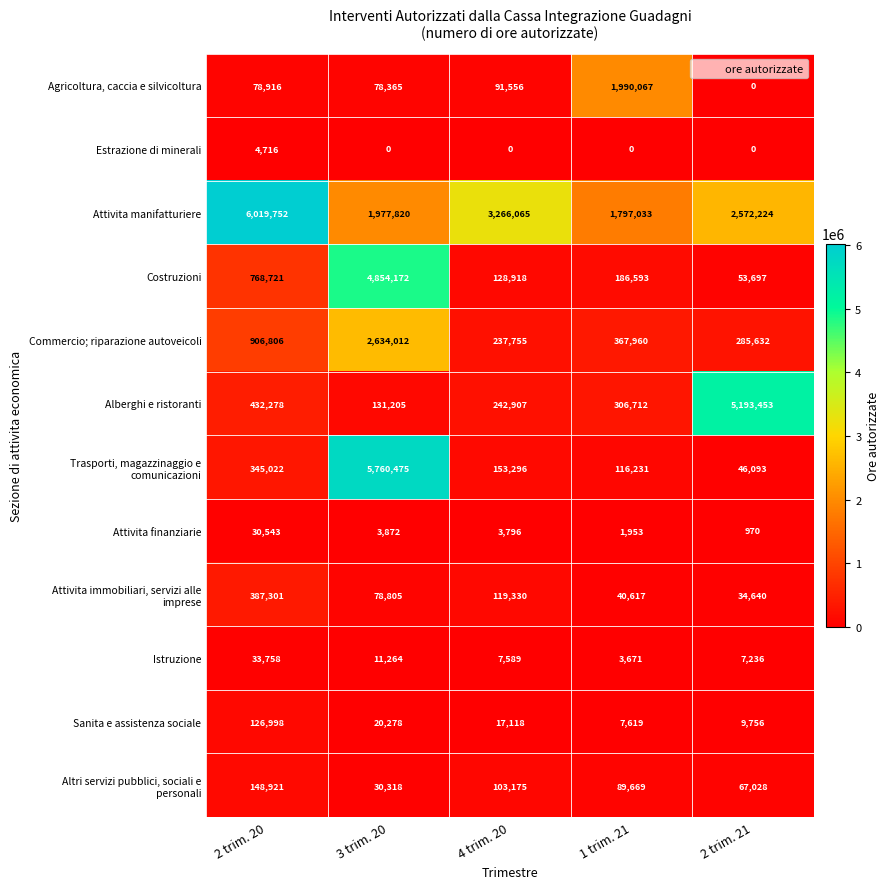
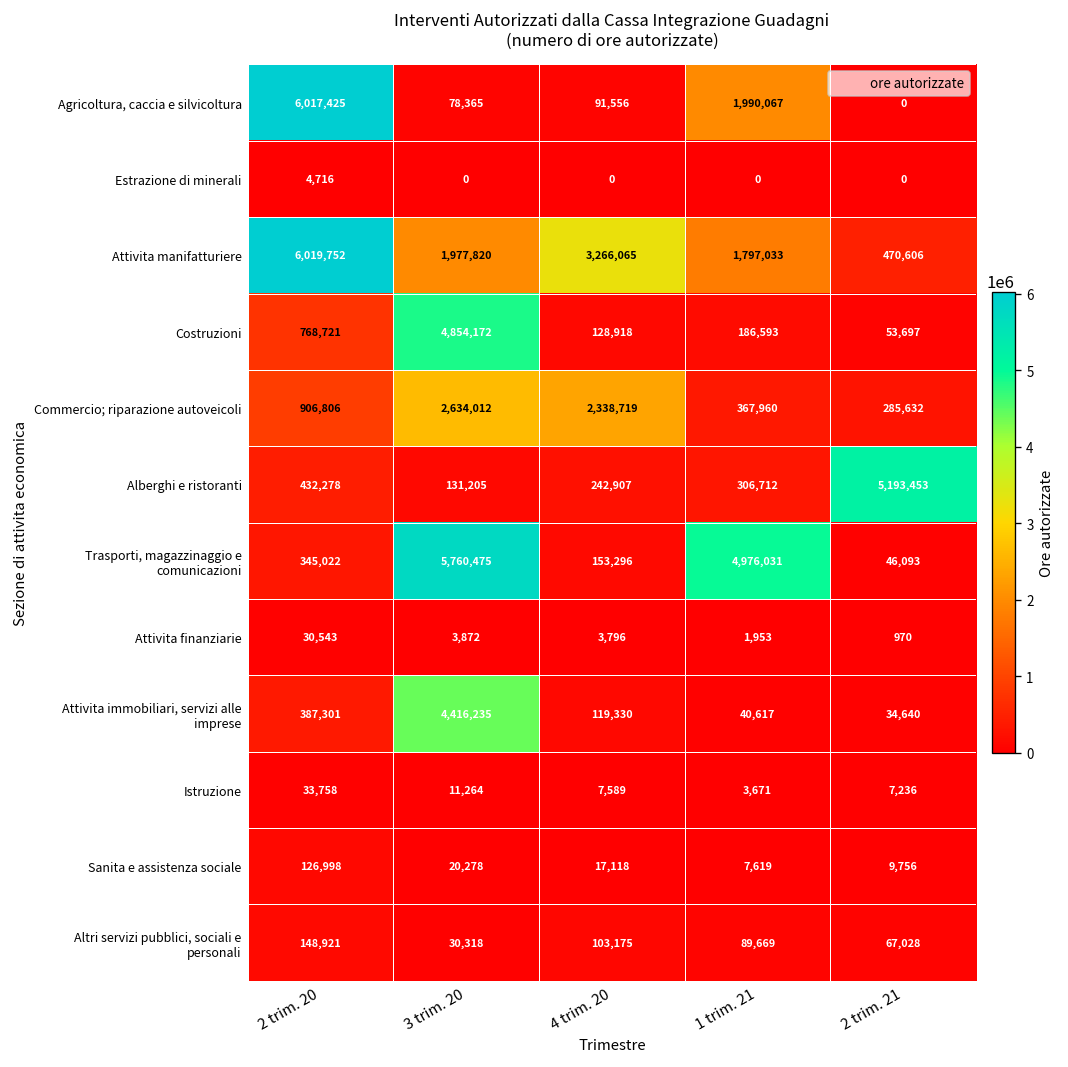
  {
    "Agricoltura, caccia e silvicoltura": {
-     "2 trim. 20": "78,916",
+     "2 trim. 20": "6,017,425",
      "3 trim. 20": "78,365",
      "4 trim. 20": "91,556",
      "1 trim. 21": "1,990,067",
      "2 trim. 21": "0"
    },
    "Estrazione di minerali": {
      "2 trim. 20": "4,716",
      "3 trim. 20": "0",
      "4 trim. 20": "0",
      "1 trim. 21": "0",
      "2 trim. 21": "0"
    },
    "Attivita manifatturiere": {
      "2 trim. 20": "6,019,752",
      "3 trim. 20": "1,977,820",
      "4 trim. 20": "3,266,065",
      "1 trim. 21": "1,797,033",
-     "2 trim. 21": "2,572,224"
+     "2 trim. 21": "470,606"
    },
    "Costruzioni": {
      "2 trim. 20": "768,721",
      "3 trim. 20": "4,854,172",
      "4 trim. 20": "128,918",
      "1 trim. 21": "186,593",
      "2 trim. 21": "53,697"
    },
    "Commercio; riparazione autoveicoli": {
      "2 trim. 20": "906,806",
      "3 trim. 20": "2,634,012",
-     "4 trim. 20": "237,755",
+     "4 trim. 20": "2,338,719",
      "1 trim. 21": "367,960",
      "2 trim. 21": "285,632"
    },
    "Alberghi e ristoranti": {
      "2 trim. 20": "432,278",
      "3 trim. 20": "131,205",
      "4 trim. 20": "242,907",
      "1 trim. 21": "306,712",
      "2 trim. 21": "5,193,453"
    },
    "Trasporti, magazzinaggio e comunicazioni": {
      "2 trim. 20": "345,022",
      "3 trim. 20": "5,760,475",
      "4 trim. 20": "153,296",
-     "1 trim. 21": "116,231",
+     "1 trim. 21": "4,976,031",
      "2 trim. 21": "46,093"
    },
    "Attivita finanziarie": {
      "2 trim. 20": "30,543",
      "3 trim. 20": "3,872",
      "4 trim. 20": "3,796",
      "1 trim. 21": "1,953",
      "2 trim. 21": "970"
    },
    "Attivita immobiliari, servizi alle imprese": {
      "2 trim. 20": "387,301",
-     "3 trim. 20": "78,805",
+     "3 trim. 20": "4,416,235",
      "4 trim. 20": "119,330",
      "1 trim. 21": "40,617",
      "2 trim. 21": "34,640"
    },
    "Istruzione": {
      "2 trim. 20": "33,758",
      "3 trim. 20": "11,264",
      "4 trim. 20": "7,589",
      "1 trim. 21": "3,671",
      "2 trim. 21": "7,236"
    },
    "Sanita e assistenza sociale": {
      "2 trim. 20": "126,998",
      "3 trim. 20": "20,278",
      "4 trim. 20": "17,118",
      "1 trim. 21": "7,619",
      "2 trim. 21": "9,756"
    },
    "Altri servizi pubblici, sociali e personali": {
      "2 trim. 20": "148,921",
      "3 trim. 20": "30,318",
      "4 trim. 20": "103,175",
      "1 trim. 21": "89,669",
      "2 trim. 21": "67,028"
    }
  }
